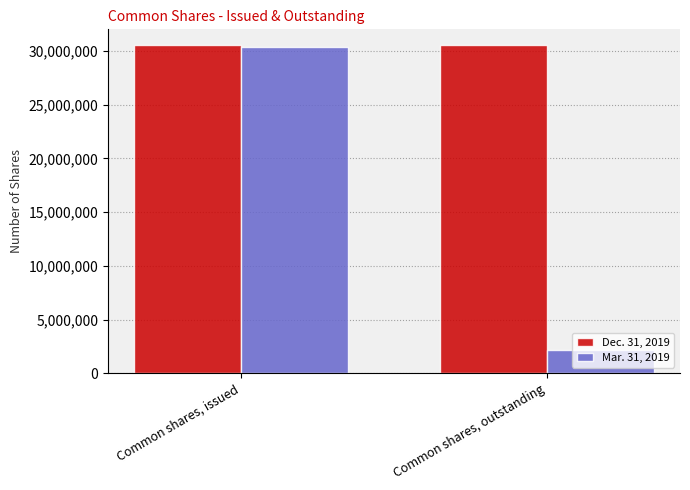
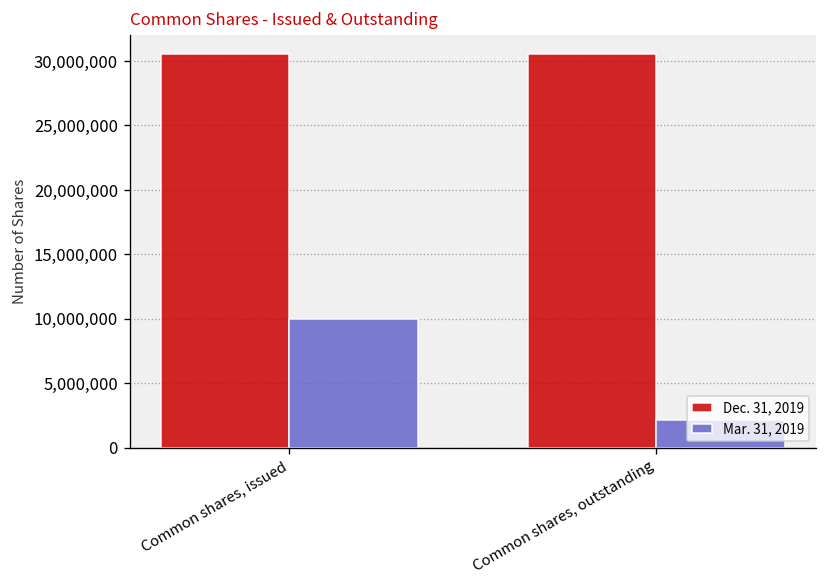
  {
    "Dec. 31, 2019": {
      "Common shares, issued": "30,500,000",
      "Common shares, outstanding": "30,500,000"
    },
    "Mar. 31, 2019": {
-     "Common shares, issued": "30,300,000"
+     "Common shares, issued": "10,000,000"
    }
  }
